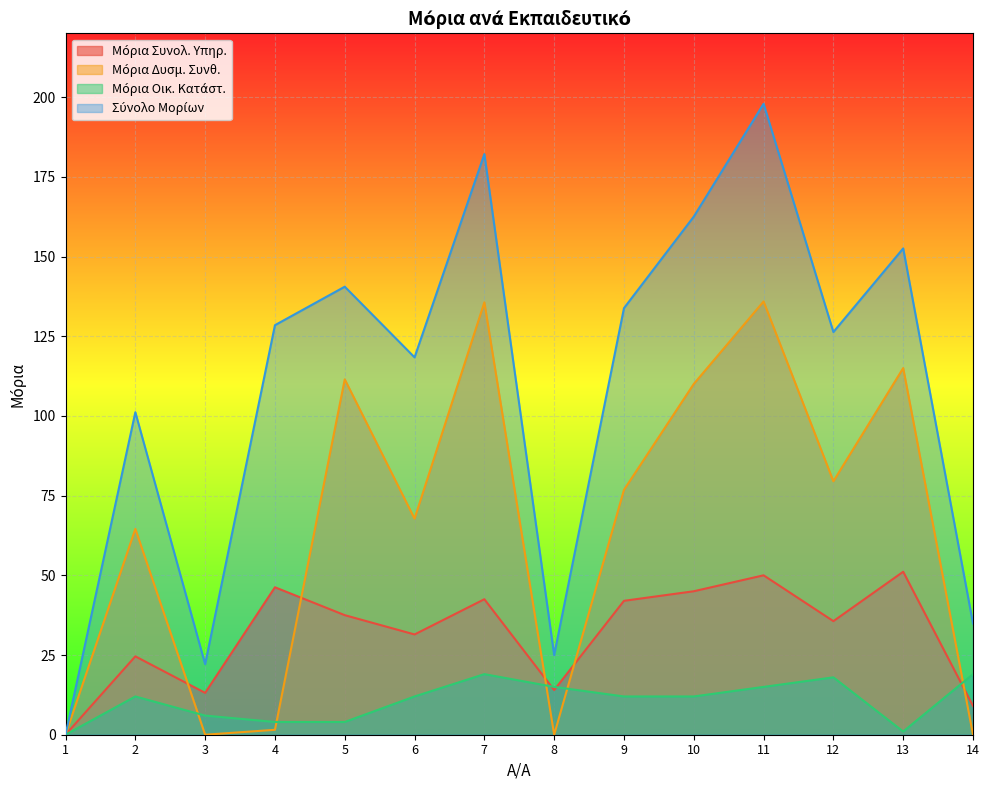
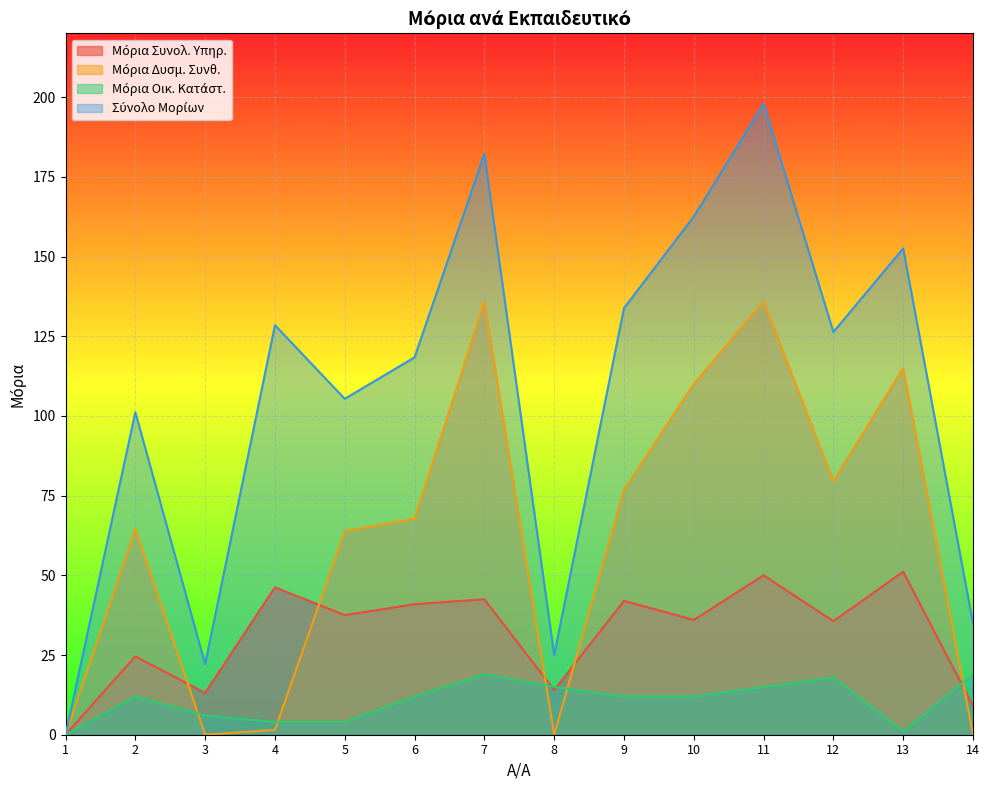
  {
    "Μόρια Συνολ. Υπηρ.": {
      "2": 25,
      "3": 13,
      "4": 46,
      "5": 38,
-     "6": 31,
+     "6": 41,
      "7": 43,
      "8": 14,
      "9": 42,
-     "10": 45,
+     "10": 36,
      "11": 50,
      "12": 36,
      "13": 51,
      "14": 9
    },
    "Μόρια Δυσμ. Συνθ.": {
      "2": 65,
      "3": 0,
      "4": 2,
-     "5": 111,
+     "5": 64,
      "6": 68,
      "7": 136,
      "8": 0,
      "9": 77,
      "10": 110,
      "11": 136,
      "12": 80,
      "13": 115,
      "14": 0
    },
    "Μόρια Οικ. Κατάστ.": {
      "2": 12,
      "3": 6,
      "4": 4,
      "5": 4,
      "6": 12,
      "7": 19,
      "8": 15,
      "9": 12,
      "10": 12,
      "11": 15,
      "12": 18,
      "13": 1,
      "14": 19
    },
    "Σύνολο Μορίων": {
      "2": 101,
      "3": 22,
      "4": 128,
-     "5": 141,
+     "5": 105,
      "6": 118,
      "7": 182,
      "8": 25,
      "9": 134,
      "10": 163,
      "11": 198,
      "12": 126,
      "13": 153,
      "14": 35
    }
  }
